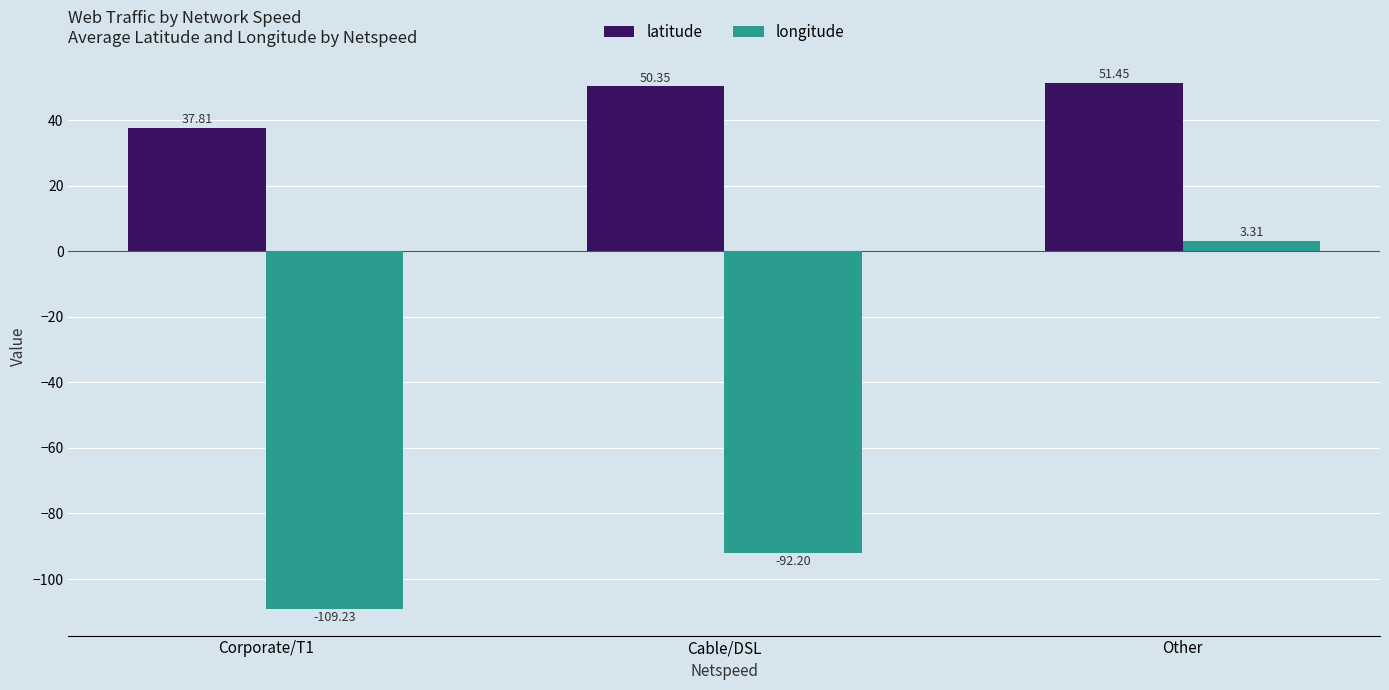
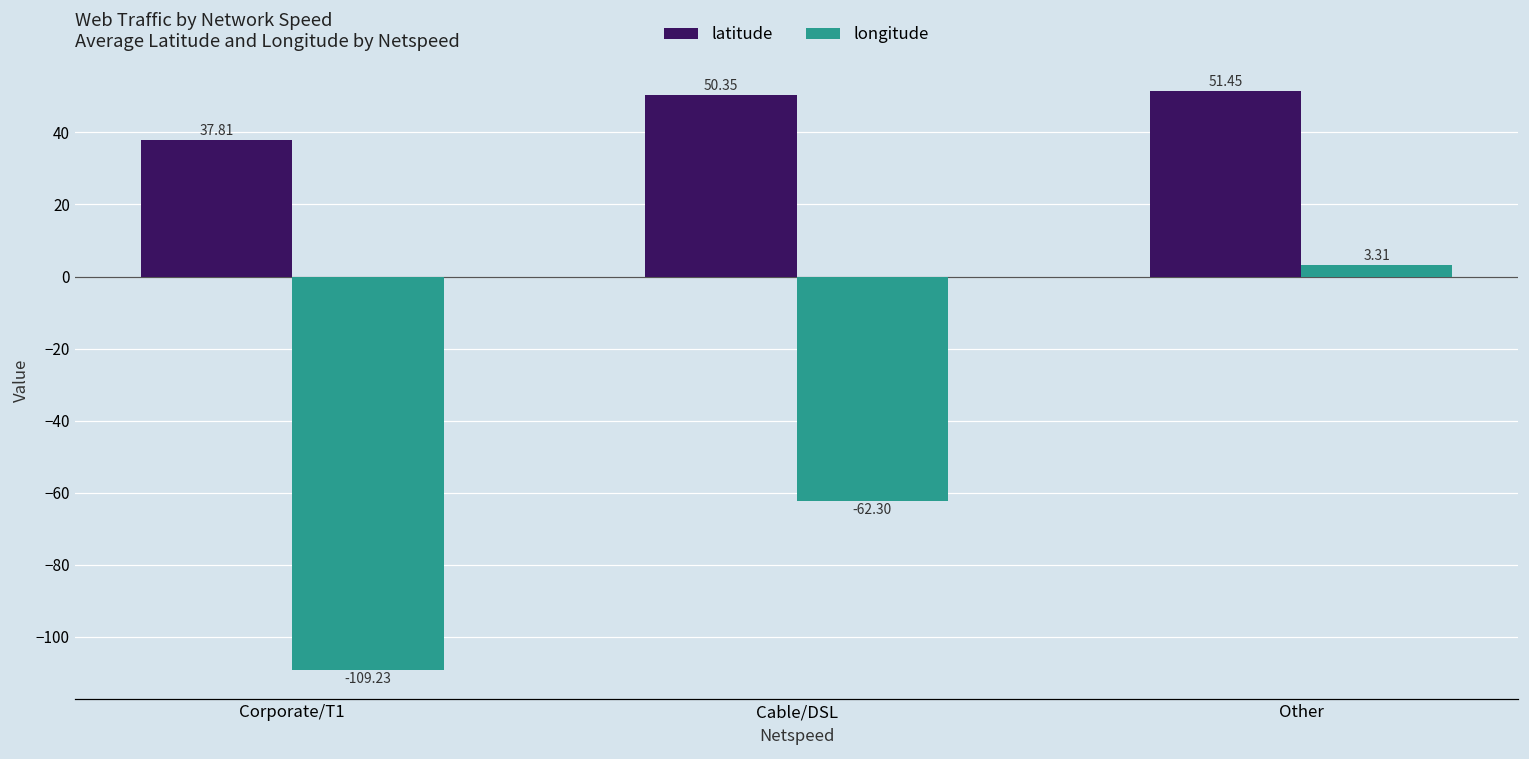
  {
    "latitude": {
      "Corporate/T1": 37.81,
      "Cable/DSL": 50.35,
      "Other": 51.45
    },
    "longitude": {
      "Corporate/T1": -109.23,
-     "Cable/DSL": -92.20,
+     "Cable/DSL": -62.30,
      "Other": 3.31
    }
  }
